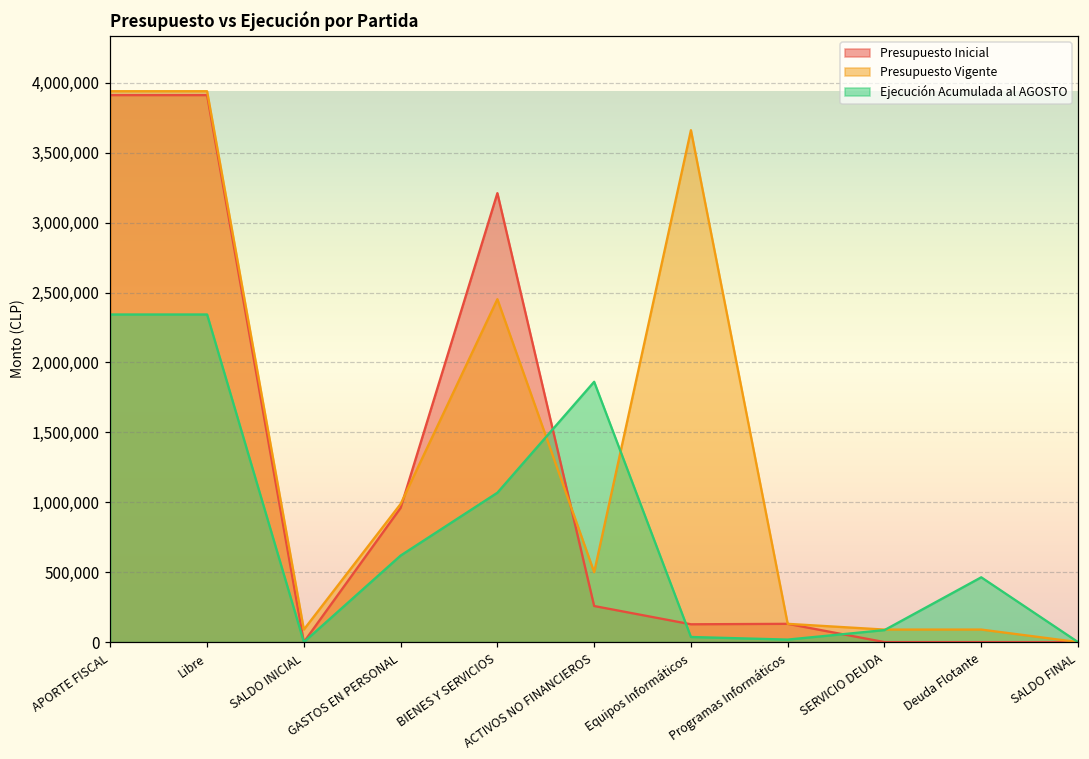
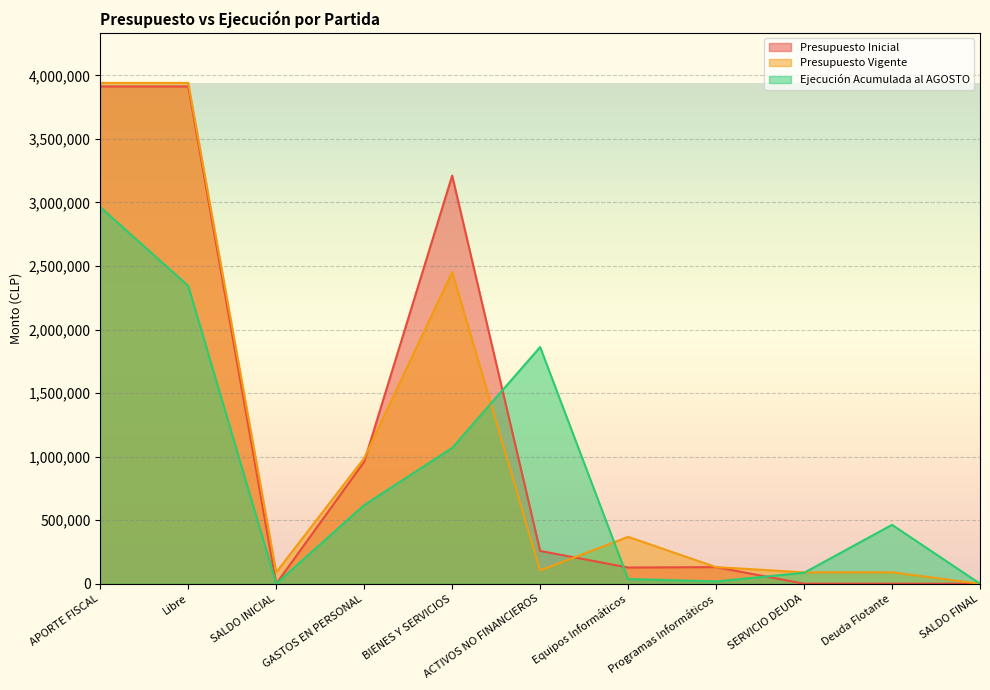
  {
    "Presupuesto Inicial": {
      "APORTE FISCAL": "3,910,000",
      "Libre": "3,910,000",
      "GASTOS EN PERSONAL": "960,000",
      "BIENES Y SERVICIOS": "3,210,000",
      "ACTIVOS NO FINANCIEROS": "260,000",
      "Equipos Informáticos": "130,000",
      "SERVICIO DEUDA": "0",
      "Deuda Flotante": "0"
    },
    "Presupuesto Vigente": {
      "APORTE FISCAL": "3,940,000",
      "Libre": "3,940,000",
      "SALDO INICIAL": "90,000",
      "GASTOS EN PERSONAL": "990,000",
      "BIENES Y SERVICIOS": "2,450,000",
-     "ACTIVOS NO FINANCIEROS": "500,000",
-     "Equipos Informáticos": "3,660,000",
+     "ACTIVOS NO FINANCIEROS": "100,000",
+     "Equipos Informáticos": "370,000",
      "Deuda Flotante": "90,000"
    },
    "Ejecución Acumulada al AGOSTO": {
-     "APORTE FISCAL": "2,340,000",
+     "APORTE FISCAL": "2,960,000",
      "Libre": "2,340,000",
      "GASTOS EN PERSONAL": "620,000",
      "BIENES Y SERVICIOS": "1,070,000",
      "ACTIVOS NO FINANCIEROS": "1,860,000",
      "Equipos Informáticos": "40,000",
      "Programas Informáticos": "20,000",
      "Deuda Flotante": "460,000"
    }
  }
